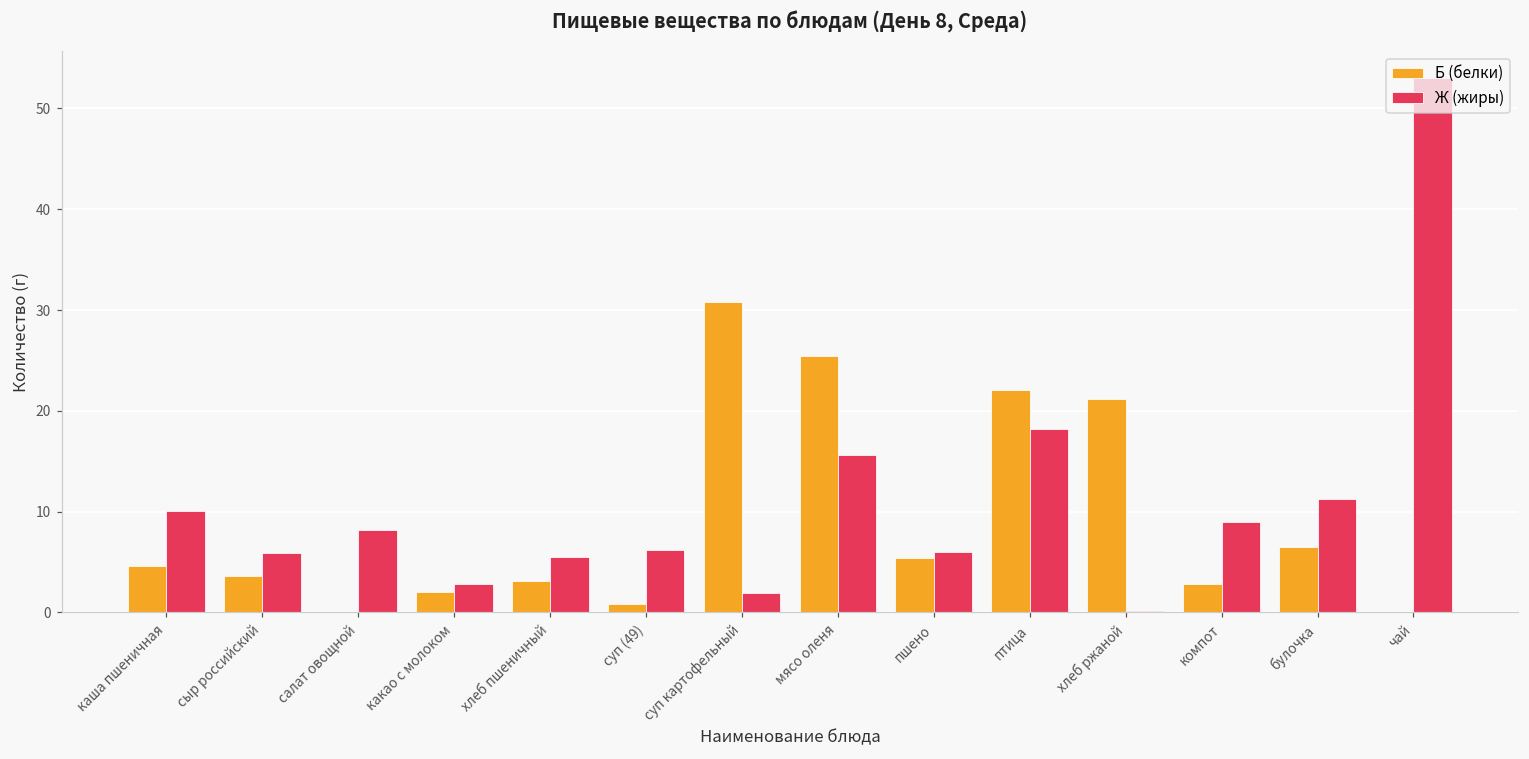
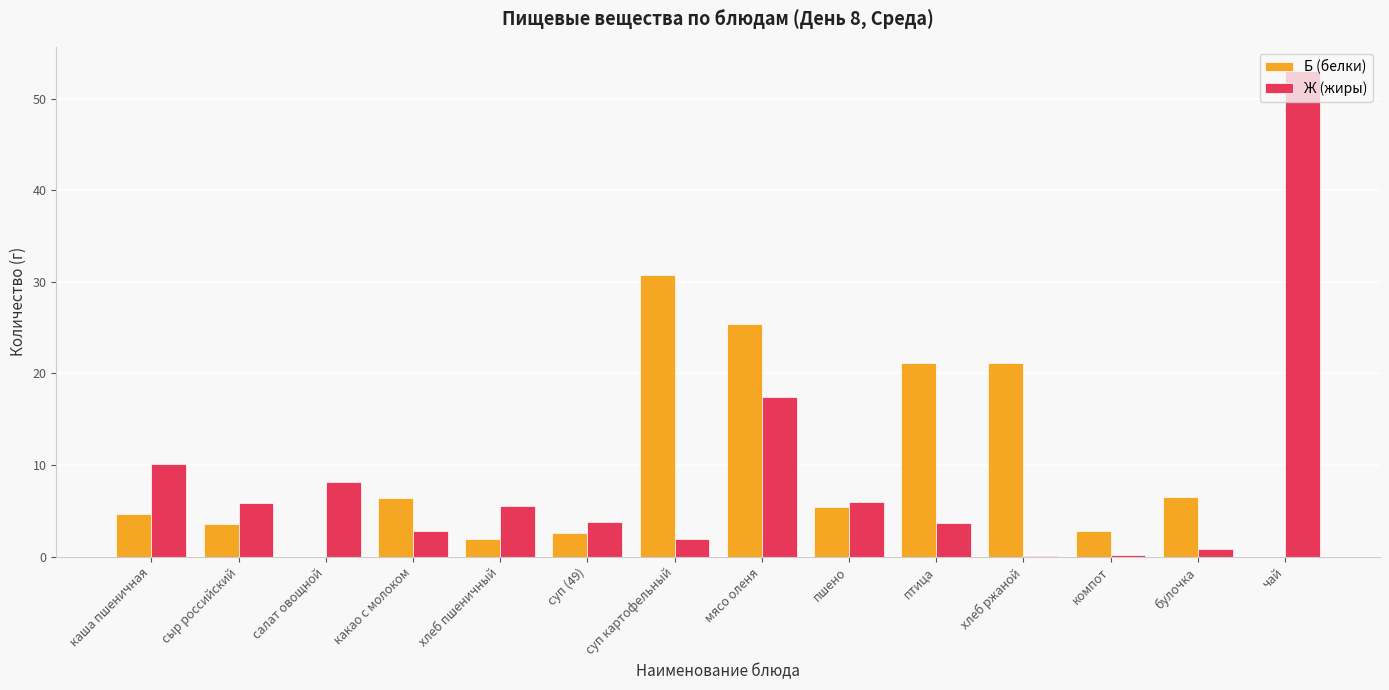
  {
    "Б (белки)": {
      "каша пшеничная": 5,
      "сыр российский": 4,
      "салат овощной": 0,
-     "какао с молоком": 2,
-     "хлеб пшеничный": 3,
-     "суп (49)": 1,
+     "какао с молоком": 6,
+     "хлеб пшеничный": 2,
+     "суп (49)": 3,
      "суп картофельный": 31,
      "мясо оленя": 25,
      "пшено": 5,
-     "птица": 22,
+     "птица": 21,
      "хлеб ржаной": 21,
      "компот": 3,
      "булочка": 7,
      "чай": 0
    },
    "Ж (жиры)": {
      "каша пшеничная": 10,
      "сыр российский": 6,
      "салат овощной": 8,
      "какао с молоком": 3,
      "хлеб пшеничный": 6,
-     "суп (49)": 6,
+     "суп (49)": 4,
      "суп картофельный": 2,
-     "мясо оленя": 16,
+     "мясо оленя": 17,
      "пшено": 6,
-     "птица": 18,
-     "компот": 9,
-     "булочка": 11
+     "птица": 4,
+     "компот": 0,
+     "булочка": 1
    }
  }
